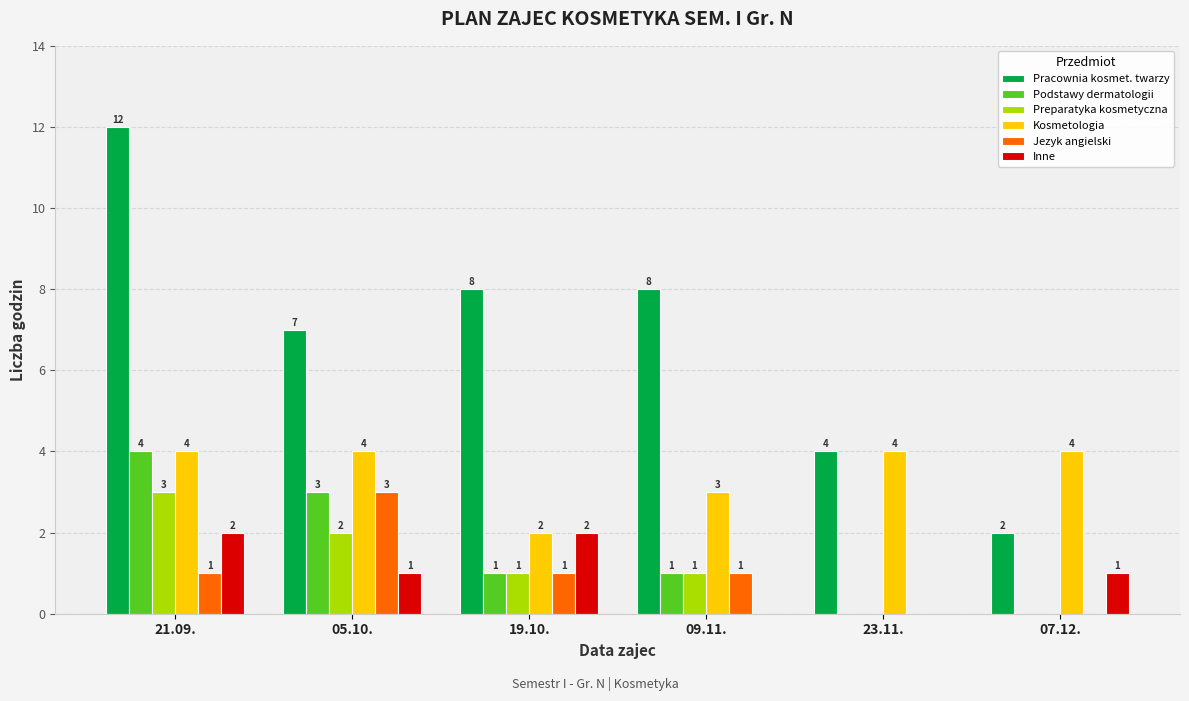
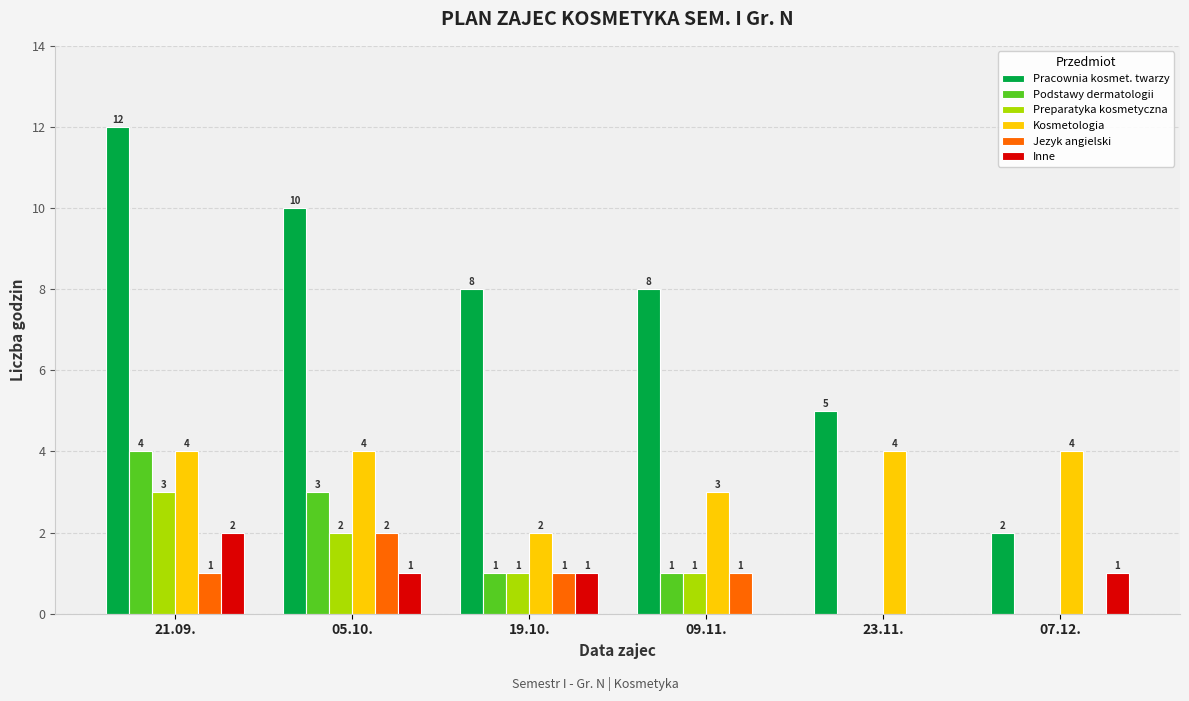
  {
    "Pracownia kosmet. twarzy": {
      "21.09.": 12,
-     "05.10.": 7,
+     "05.10.": 10,
      "19.10.": 8,
      "09.11.": 8,
-     "23.11.": 4,
+     "23.11.": 5,
      "07.12.": 2
    },
    "Podstawy dermatologii": {
      "21.09.": 4,
      "05.10.": 3,
      "19.10.": 1,
      "09.11.": 1
    },
    "Preparatyka kosmetyczna": {
      "21.09.": 3,
      "05.10.": 2,
      "19.10.": 1,
      "09.11.": 1
    },
    "Kosmetologia": {
      "21.09.": 4,
      "05.10.": 4,
      "19.10.": 2,
      "09.11.": 3,
      "23.11.": 4,
      "07.12.": 4
    },
    "Jezyk angielski": {
      "21.09.": 1,
-     "05.10.": 3,
+     "05.10.": 2,
      "19.10.": 1,
      "09.11.": 1
    },
    "Inne": {
      "21.09.": 2,
      "05.10.": 1,
-     "19.10.": 2,
+     "19.10.": 1,
      "07.12.": 1
    }
  }
